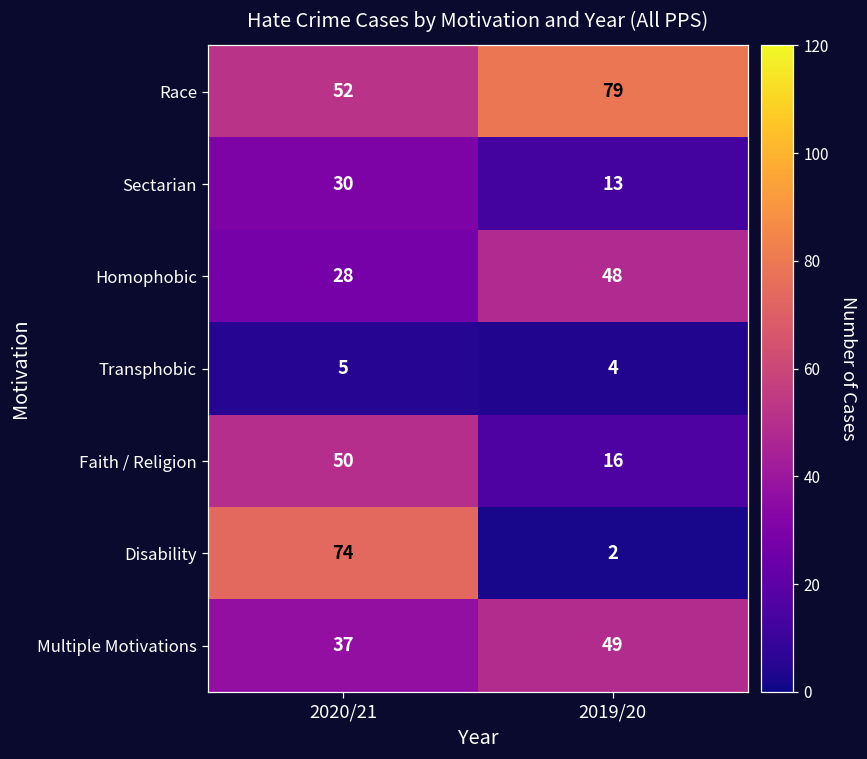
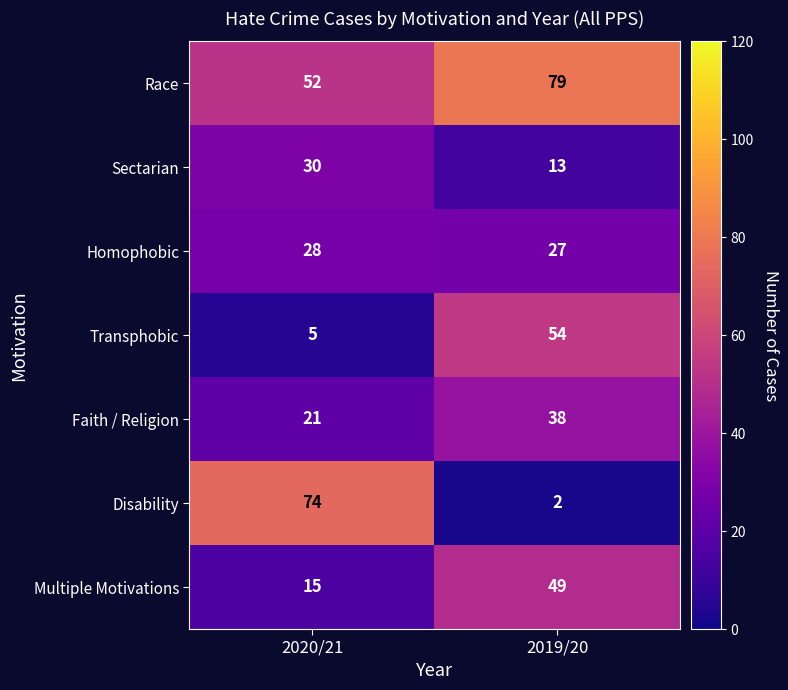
  {
    "Race": {
      "2020/21": 52,
      "2019/20": 79
    },
    "Sectarian": {
      "2020/21": 30,
      "2019/20": 13
    },
    "Homophobic": {
      "2020/21": 28,
-     "2019/20": 48
+     "2019/20": 27
    },
    "Transphobic": {
      "2020/21": 5,
-     "2019/20": 4
+     "2019/20": 54
    },
    "Faith / Religion": {
-     "2020/21": 50,
-     "2019/20": 16
+     "2020/21": 21,
+     "2019/20": 38
    },
    "Disability": {
      "2020/21": 74,
      "2019/20": 2
    },
    "Multiple Motivations": {
-     "2020/21": 37,
+     "2020/21": 15,
      "2019/20": 49
    }
  }
